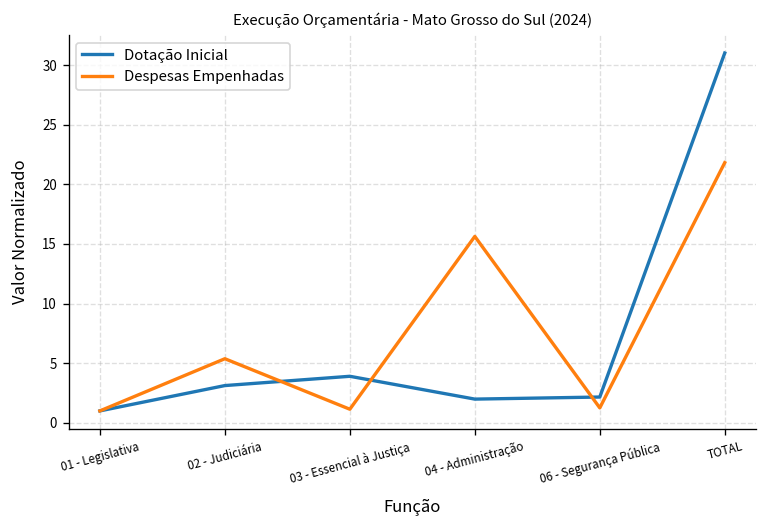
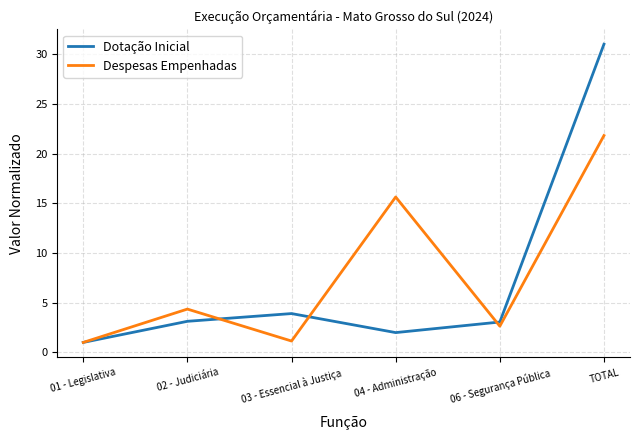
  {
    "Dotação Inicial": {
      "02 - Judiciária": 3,
      "03 - Essencial à Justiça": 4,
      "04 - Administração": 2,
-     "06 - Segurança Pública": 2,
+     "06 - Segurança Pública": 3,
      "TOTAL": 31
    },
    "Despesas Empenhadas": {
-     "02 - Judiciária": 5,
+     "02 - Judiciária": 4,
      "03 - Essencial à Justiça": 1,
      "04 - Administração": 16,
-     "06 - Segurança Pública": 1,
+     "06 - Segurança Pública": 3,
      "TOTAL": 22
    }
  }
